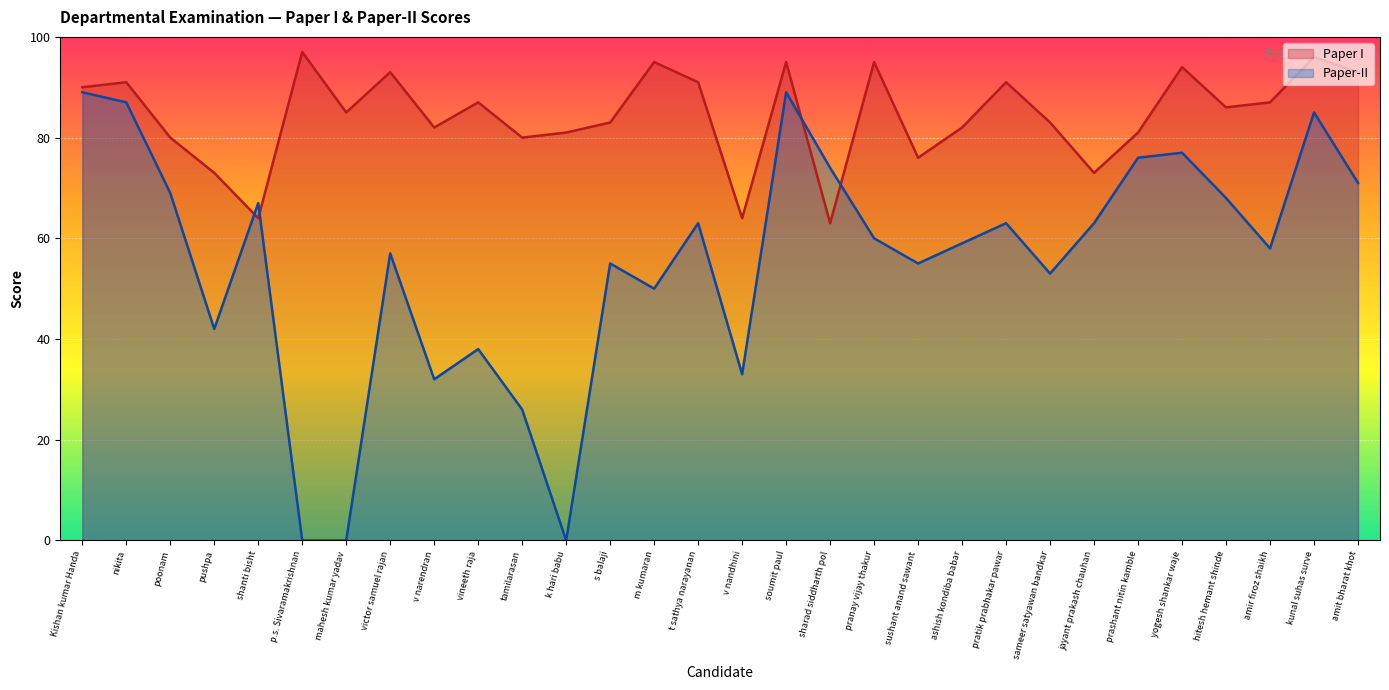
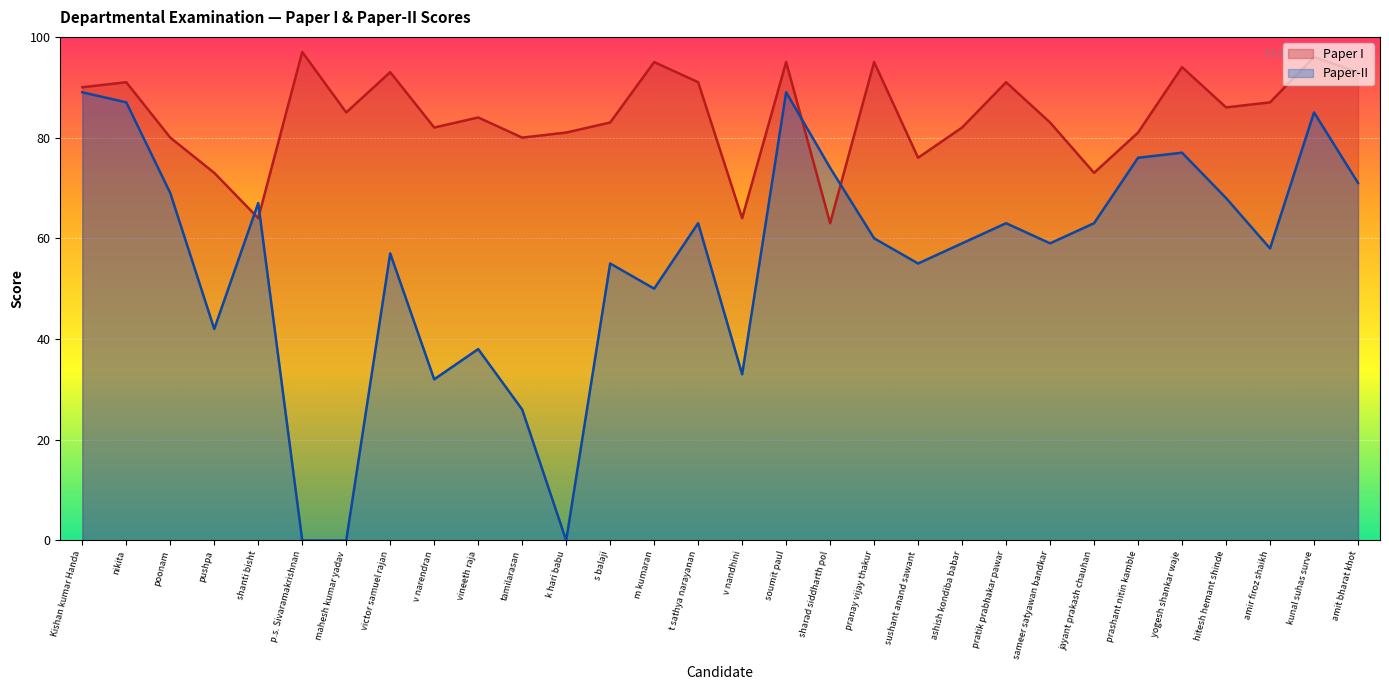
  {
    "Paper I": {
      "Kishan kumar Handa": 90,
      "nikita": 91,
      "poonam": 80,
      "pushpa": 73,
      "shanti bisht": 64,
      "p.s. Sivaramakrishnan": 97,
      "mahesh kumar yadav": 85,
      "victor samuel rajan": 93,
      "v narendran": 82,
-     "vineeth raja": 87,
+     "vineeth raja": 84,
      "tamilarasan": 80,
      "k hari babu": 81,
      "s balaji": 83,
      "m kumaran": 95,
      "t sathya narayanan": 91,
      "v nandhini": 64,
      "soumit paul": 95,
      "sharad siddharth pol": 63,
      "pranay vijay thakur": 95,
      "sushant anand sawant": 76,
      "ashish kondiba babar": 82,
      "pratik prabhakar pawar": 91,
      "sameer satyawan bandkar": 83,
      "jayant prakash chauhan": 73,
      "prashant nitin kamble": 81,
      "yogesh shankar waje": 94,
      "hitesh hemant shinde": 86,
      "amir firoz shaikh": 87
    },
    "Paper-II": {
      "Kishan kumar Handa": 89,
      "nikita": 87,
      "poonam": 69,
      "pushpa": 42,
      "shanti bisht": 67,
      "p.s. Sivaramakrishnan": 0,
      "mahesh kumar yadav": 0,
      "victor samuel rajan": 57,
      "v narendran": 32,
      "vineeth raja": 38,
      "tamilarasan": 26,
      "k hari babu": 0,
      "s balaji": 55,
      "m kumaran": 50,
      "t sathya narayanan": 63,
      "v nandhini": 33,
      "soumit paul": 89,
      "sharad siddharth pol": 74,
      "pranay vijay thakur": 60,
      "sushant anand sawant": 55,
      "ashish kondiba babar": 59,
      "pratik prabhakar pawar": 63,
-     "sameer satyawan bandkar": 53,
+     "sameer satyawan bandkar": 59,
      "jayant prakash chauhan": 63,
      "prashant nitin kamble": 76,
      "yogesh shankar waje": 77,
      "hitesh hemant shinde": 68,
      "amir firoz shaikh": 58,
      "kunal suhas surve": 85,
      "amit bharat khot": 71
    }
  }
